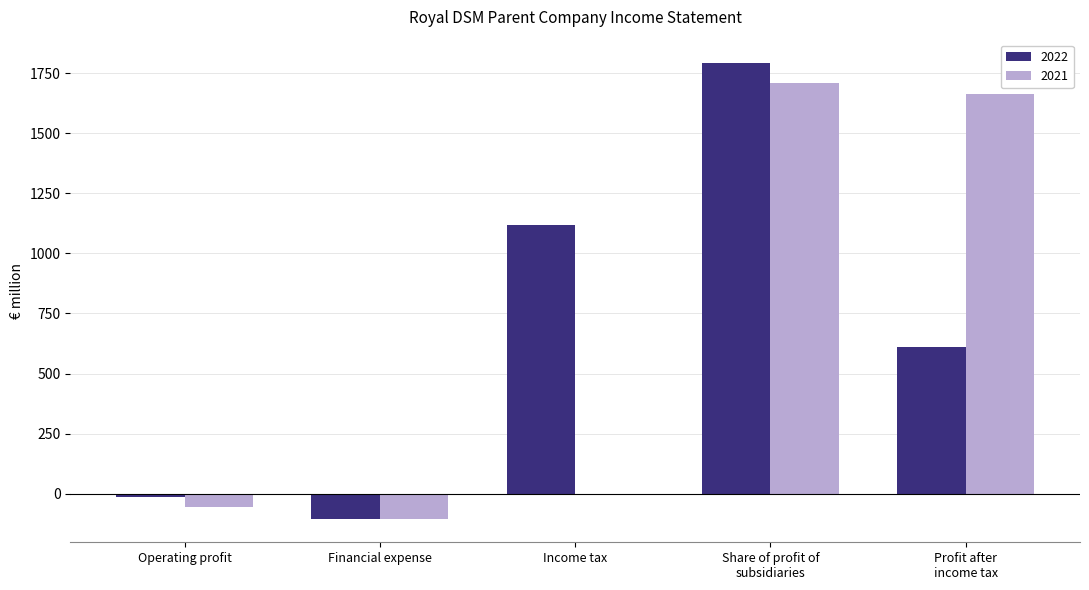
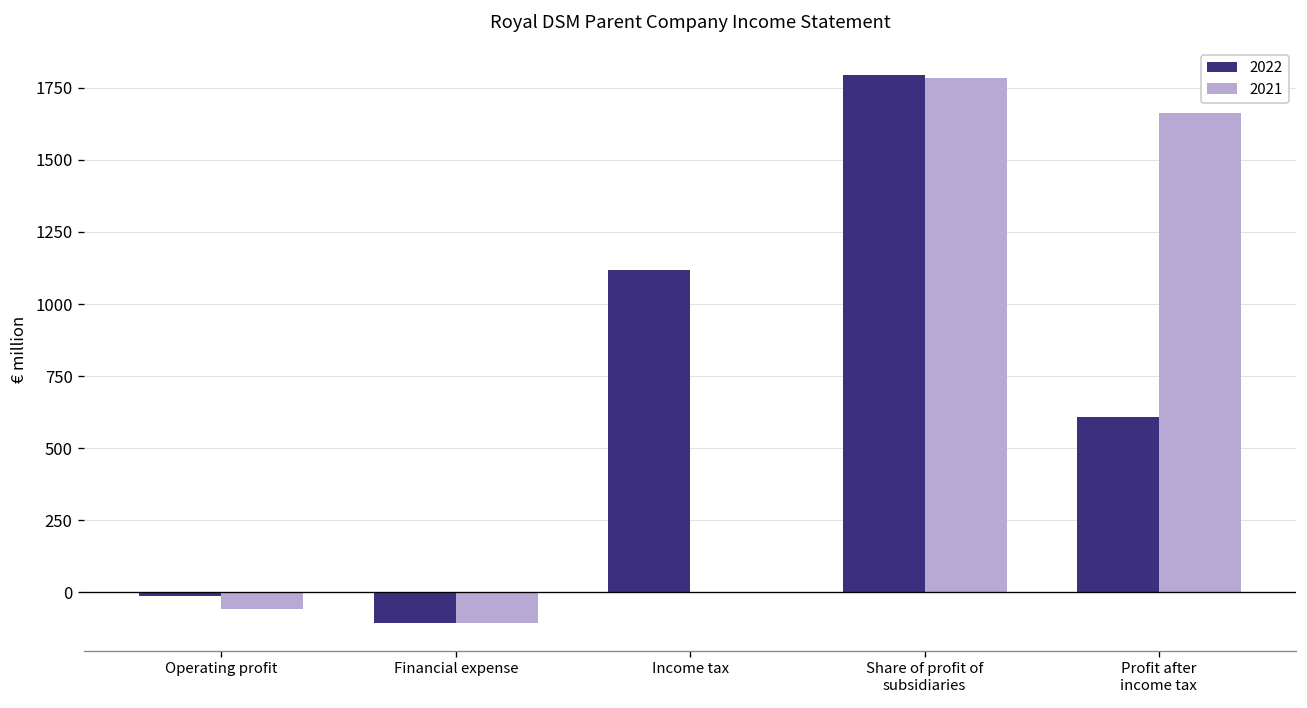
  {
    "2022": {
      "Operating profit": -10,
      "Financial expense": -110,
      "Income tax": 1120,
      "Share of profit of subsidiaries": 1790,
      "Profit after income tax": 610
    },
    "2021": {
      "Operating profit": -60,
      "Financial expense": -110,
-     "Share of profit of subsidiaries": 1710,
+     "Share of profit of subsidiaries": 1780,
      "Profit after income tax": 1660
    }
  }
